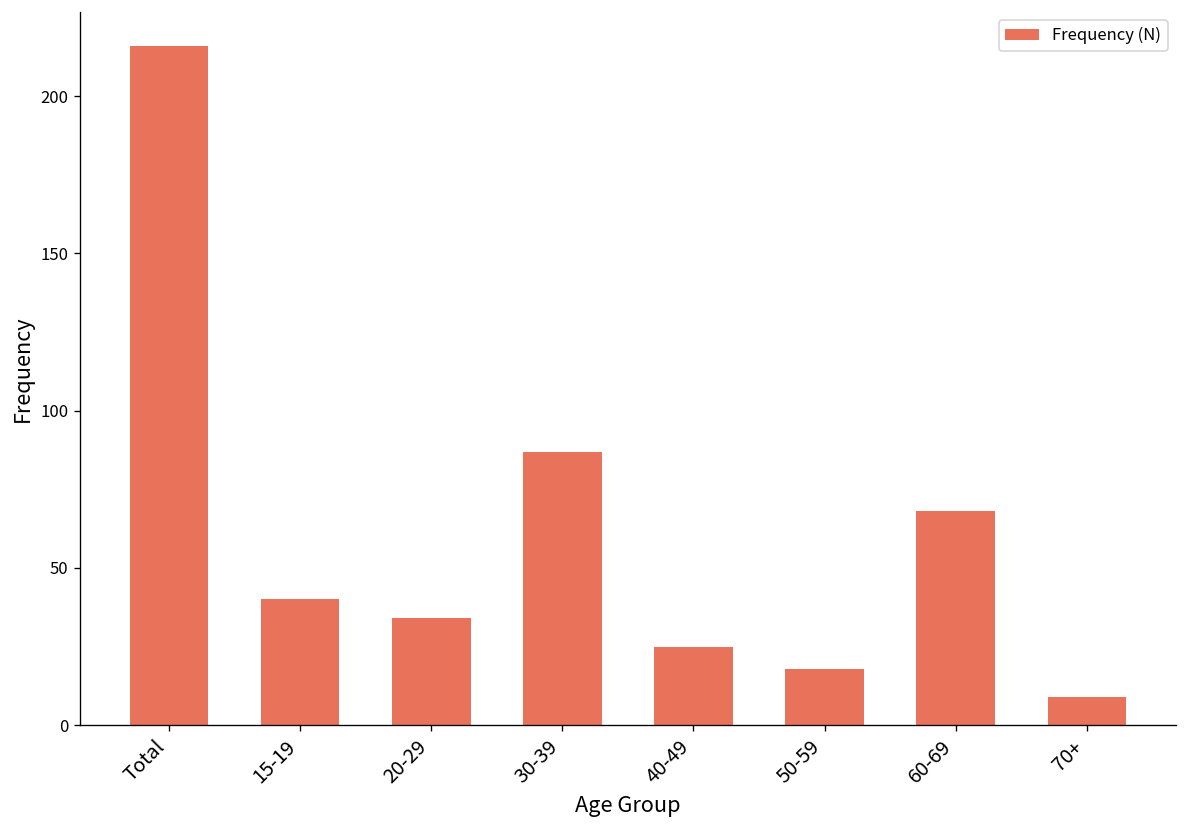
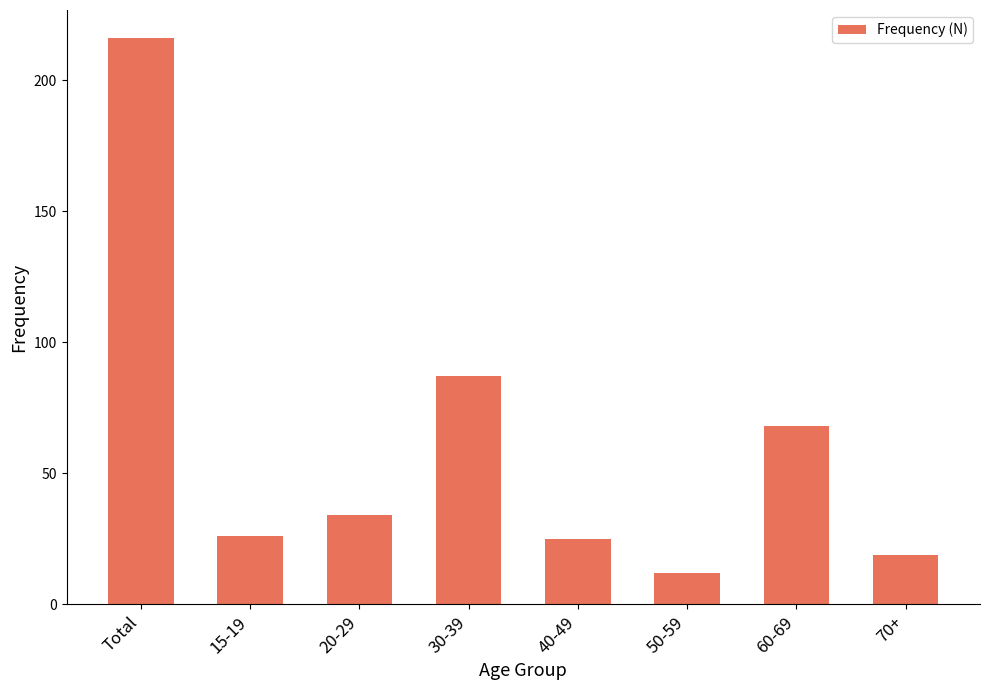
  {
    "Total": 216,
-   "15-19": 40,
+   "15-19": 26,
    "20-29": 34,
    "30-39": 87,
    "40-49": 25,
-   "50-59": 18,
+   "50-59": 12,
    "60-69": 68,
-   "70+": 9
+   "70+": 19
  }
